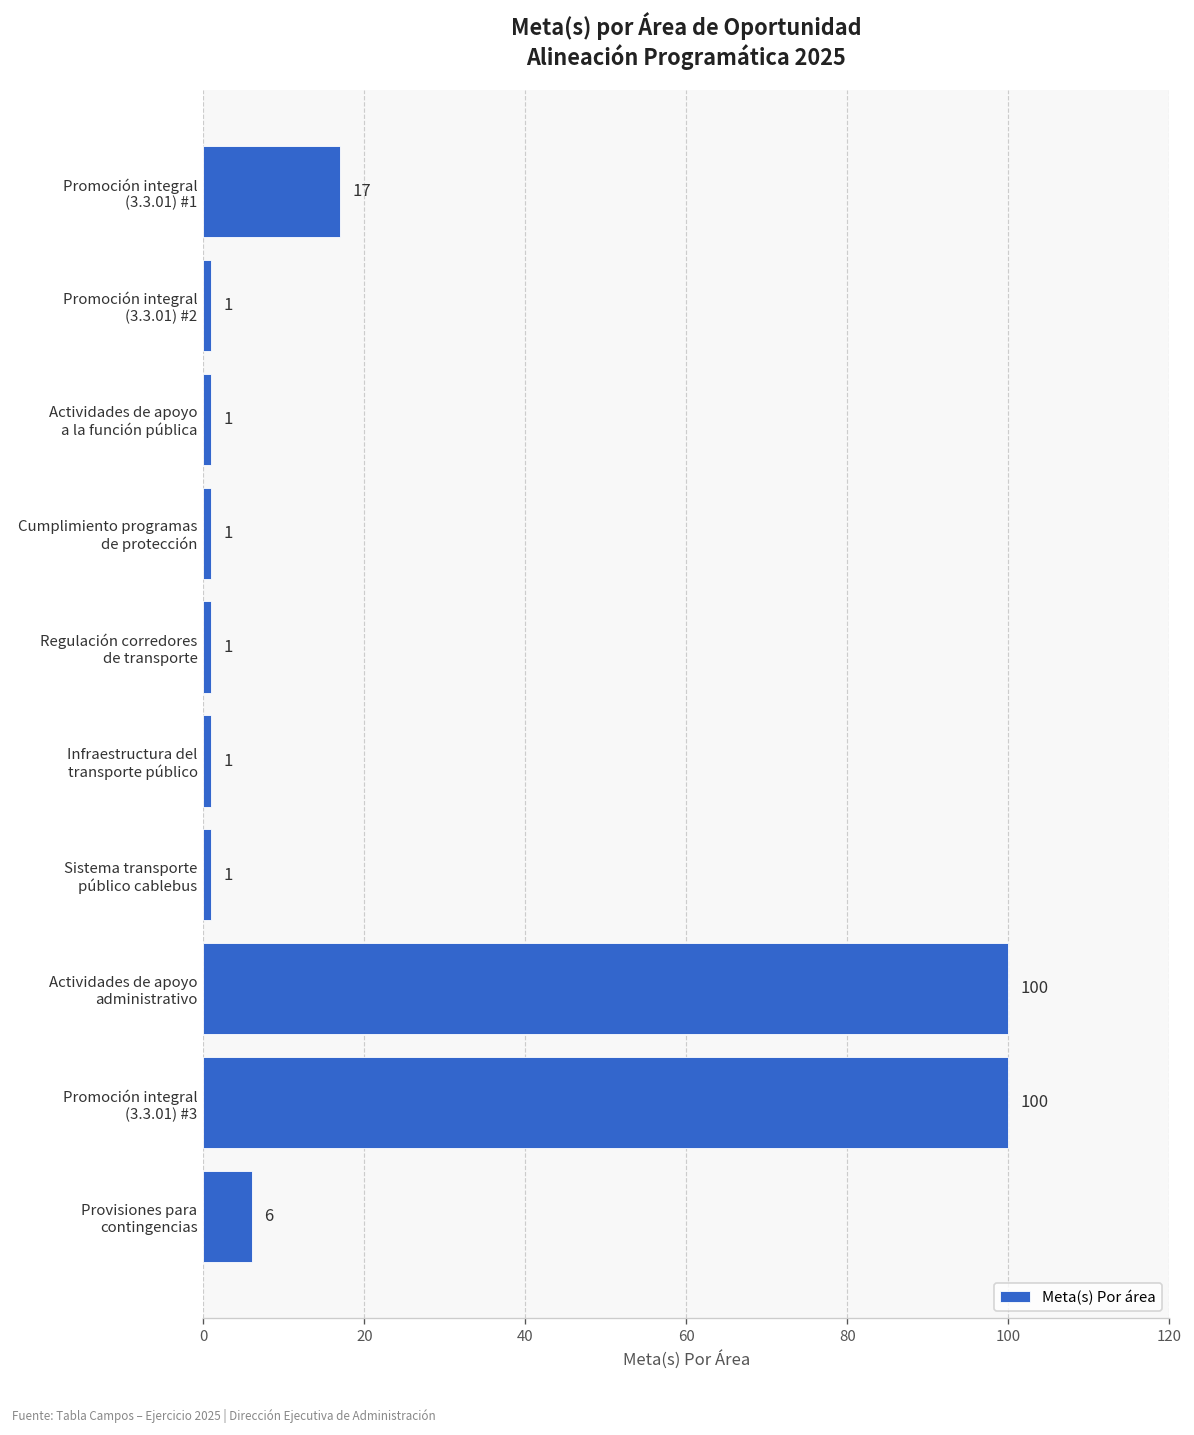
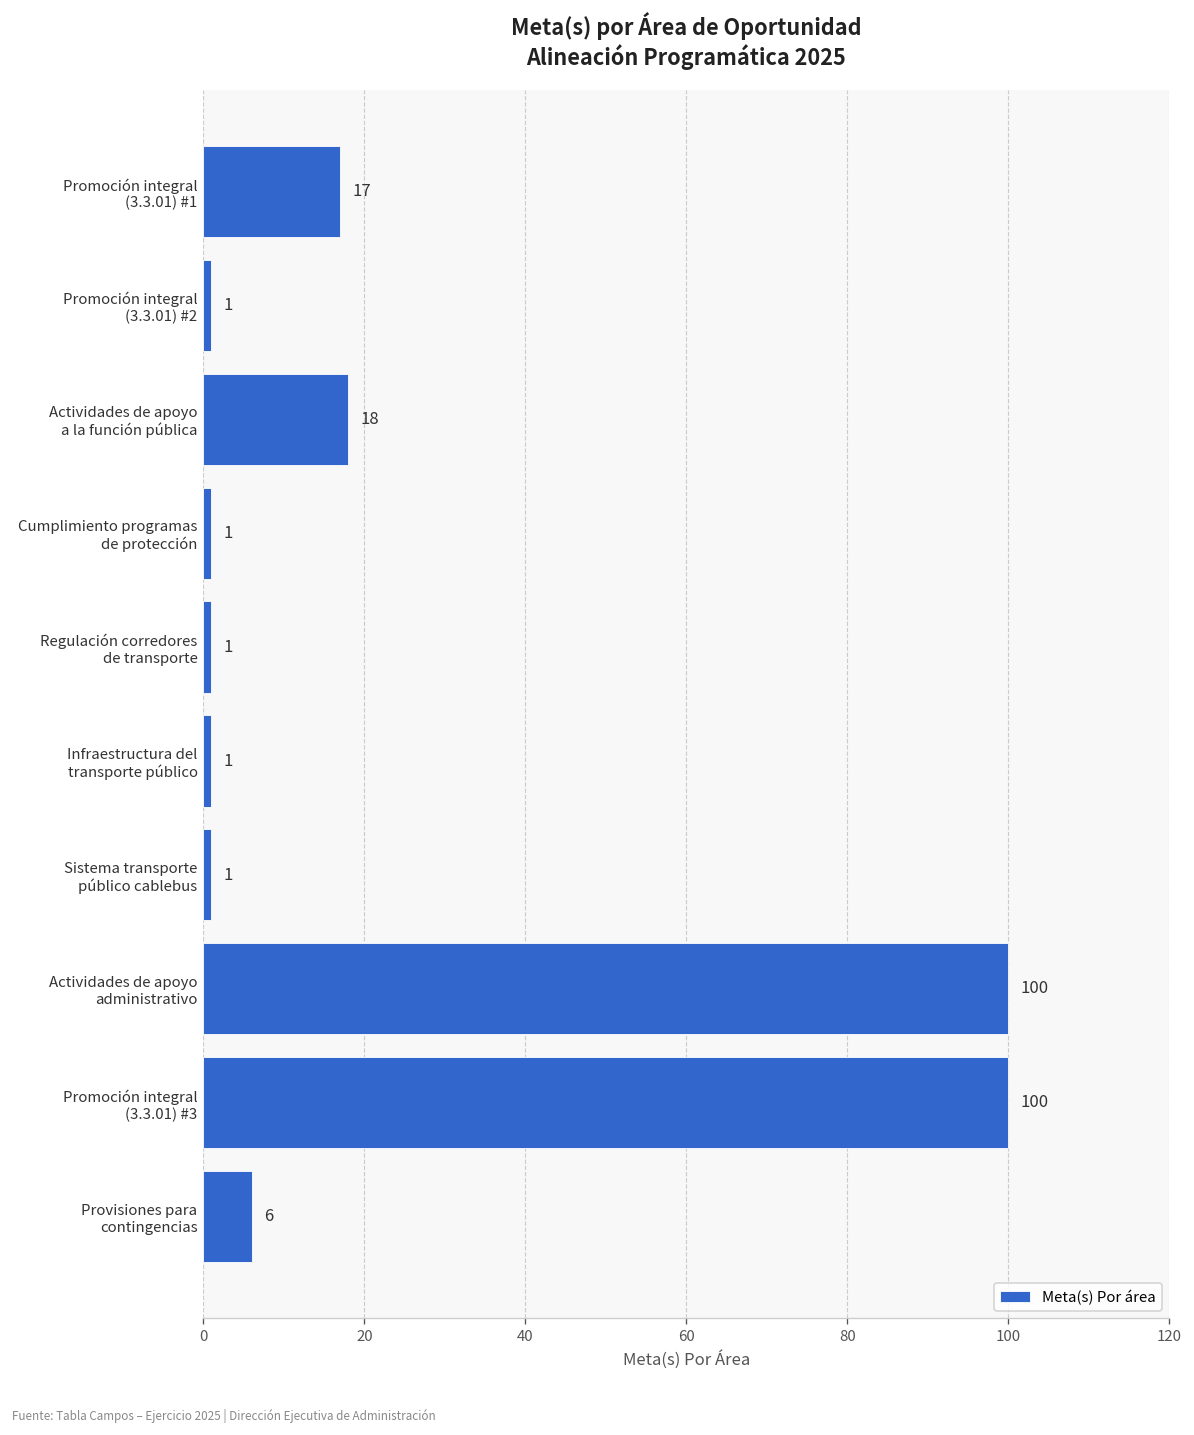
  {
    "Promoción integral (3.3.01) #1": 17,
    "Promoción integral (3.3.01) #2": 1,
-   "Actividades de apoyo a la función pública": 1,
+   "Actividades de apoyo a la función pública": 18,
    "Cumplimiento programas de protección": 1,
    "Regulación corredores de transporte": 1,
    "Infraestructura del transporte público": 1,
    "Sistema transporte público cablebus": 1,
    "Actividades de apoyo administrativo": 100,
    "Promoción integral (3.3.01) #3": 100,
    "Provisiones para contingencias": 6
  }
